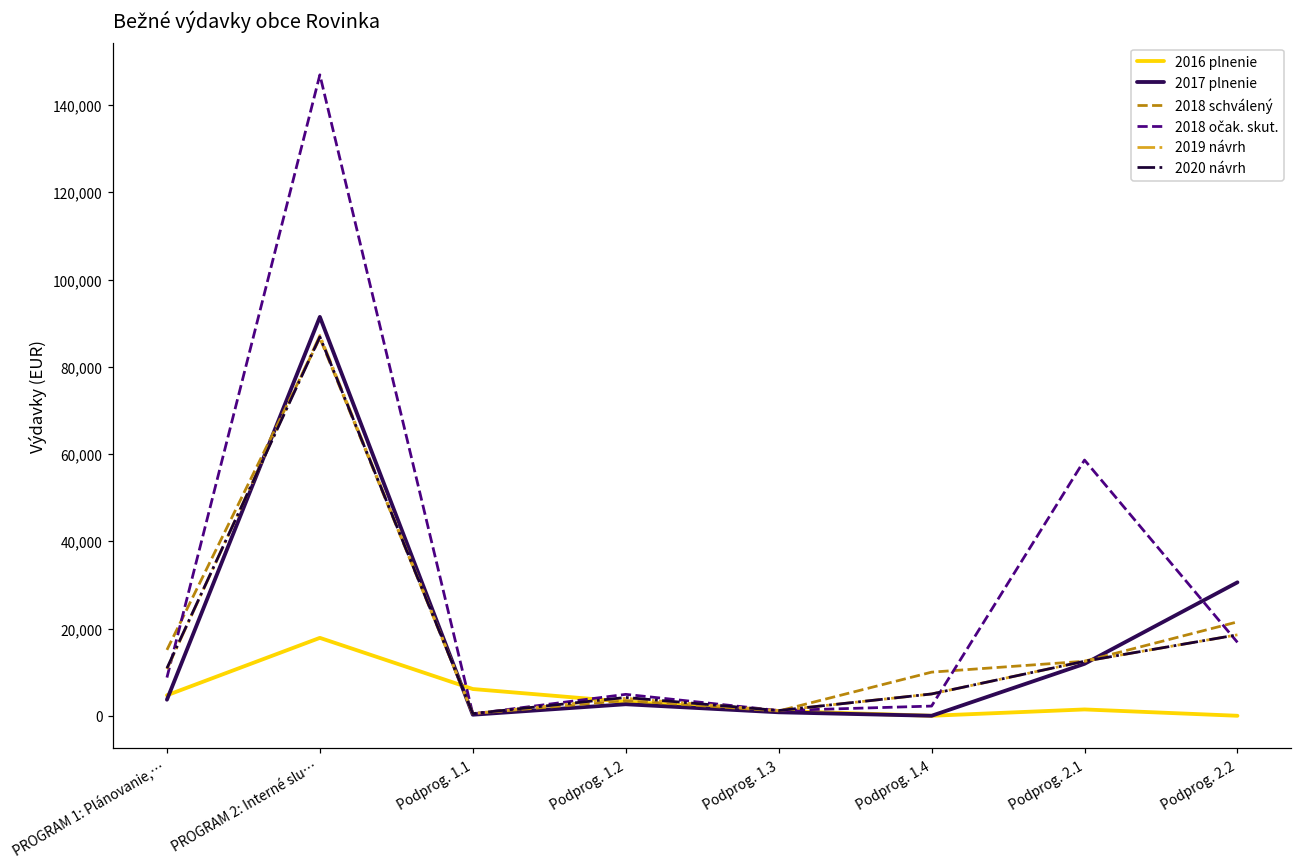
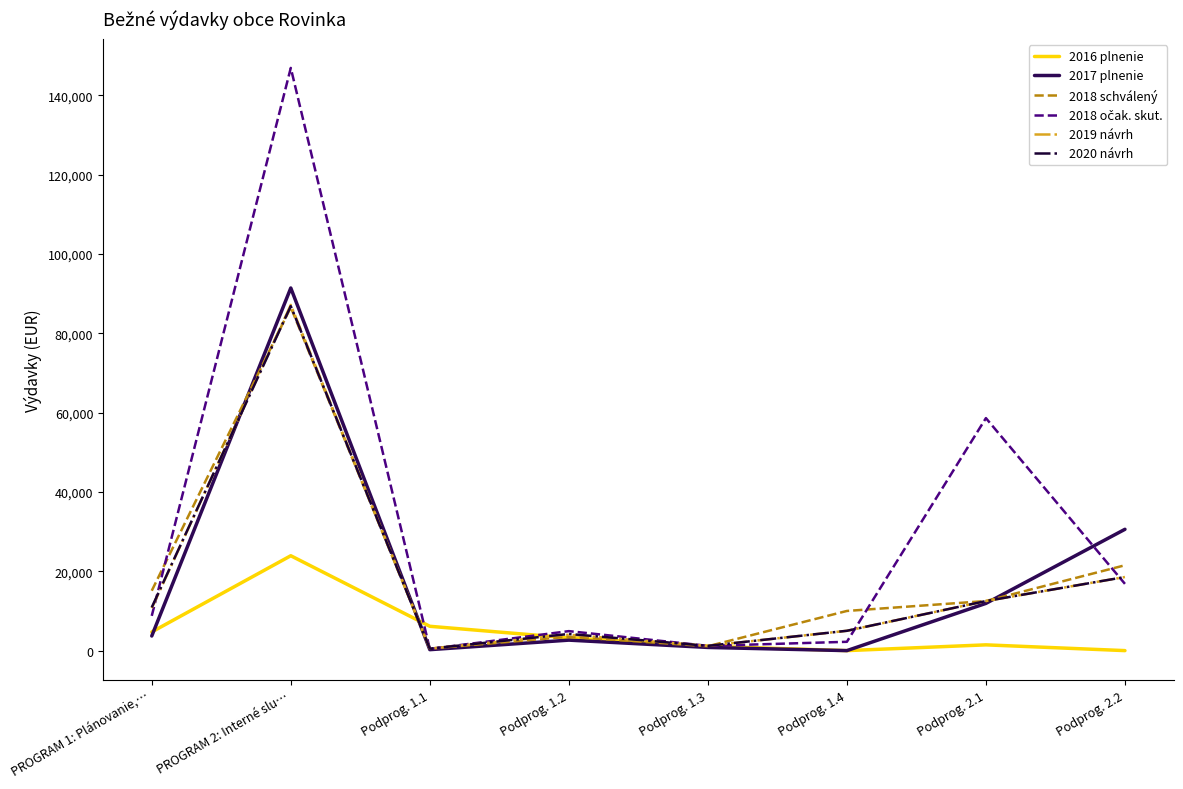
  {
    "2016 plnenie": {
      "PROGRAM 1: Plánovanie,…": "5,000",
-     "PROGRAM 2: Interné slu…": "18,000",
+     "PROGRAM 2: Interné slu…": "24,000",
      "Podprog. 1.1": "6,000",
      "Podprog. 2.1": "1,000",
      "Podprog. 2.2": "0"
    }
  }
